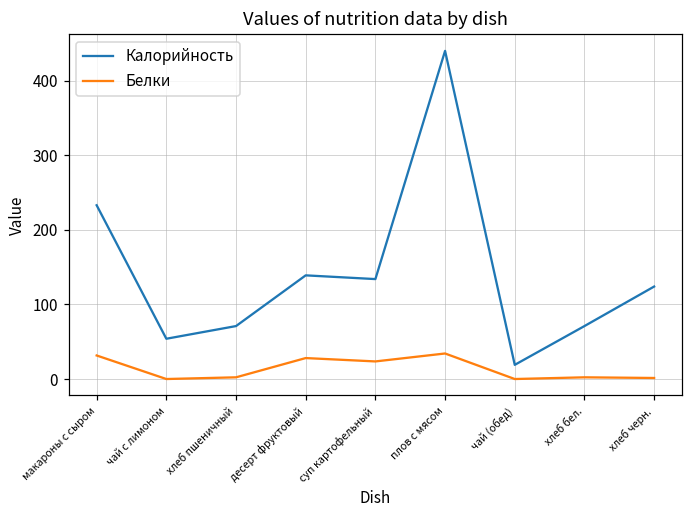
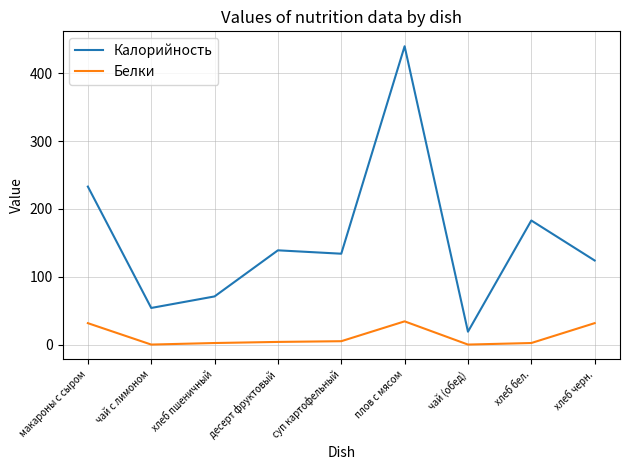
  {
    "Калорийность": {
      "макароны с сыром": 230,
      "чай с лимоном": 50,
      "хлеб пшеничный": 70,
      "десерт фруктовый": 140,
      "суп картофельный": 130,
      "плов с мясом": 440,
      "чай (обед)": 20,
-     "хлеб бел.": 70,
+     "хлеб бел.": 180,
      "хлеб черн.": 120
    },
    "Белки": {
      "макароны с сыром": 30,
      "чай с лимоном": 0,
      "хлеб пшеничный": 0,
-     "десерт фруктовый": 30,
-     "суп картофельный": 20,
+     "десерт фруктовый": 0,
+     "суп картофельный": 0,
      "плов с мясом": 30,
      "чай (обед)": 0,
      "хлеб бел.": 0,
-     "хлеб черн.": 0
+     "хлеб черн.": 30
    }
  }
